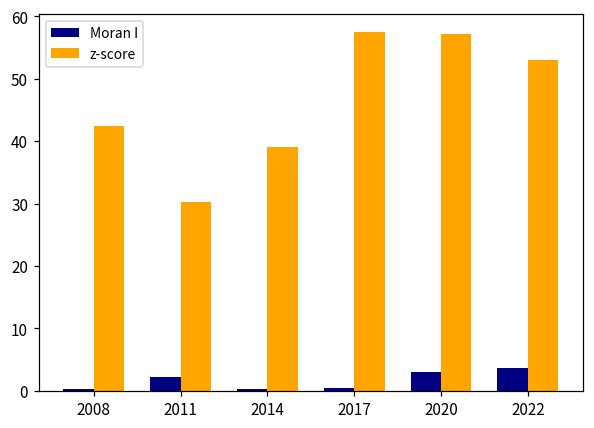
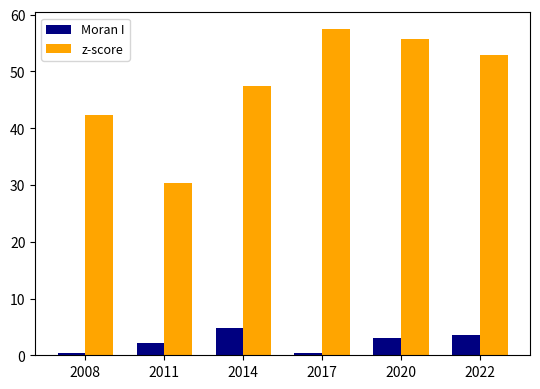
  {
    "Moran I": {
      "2011": 2,
-     "2014": 0,
+     "2014": 5,
      "2017": 0,
      "2020": 3,
      "2022": 4
    },
    "z-score": {
      "2008": 42,
      "2011": 30,
-     "2014": 39,
+     "2014": 47,
      "2017": 58,
-     "2020": 57,
+     "2020": 56,
      "2022": 53
    }
  }
